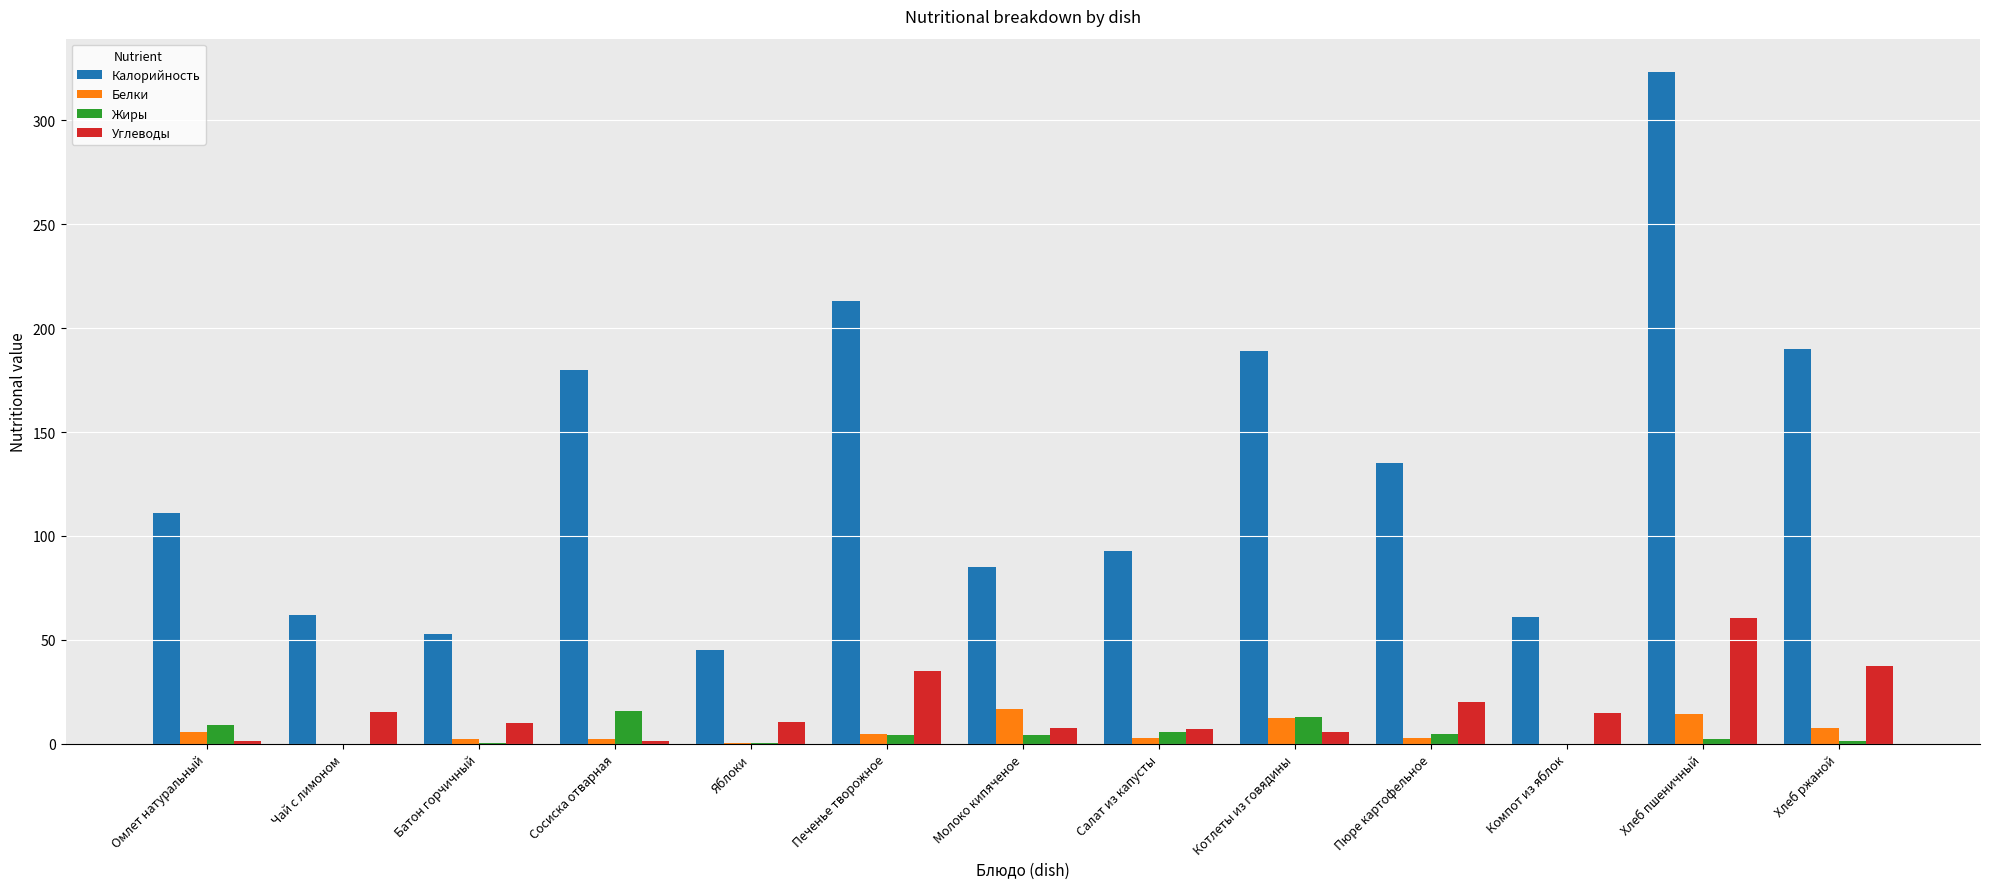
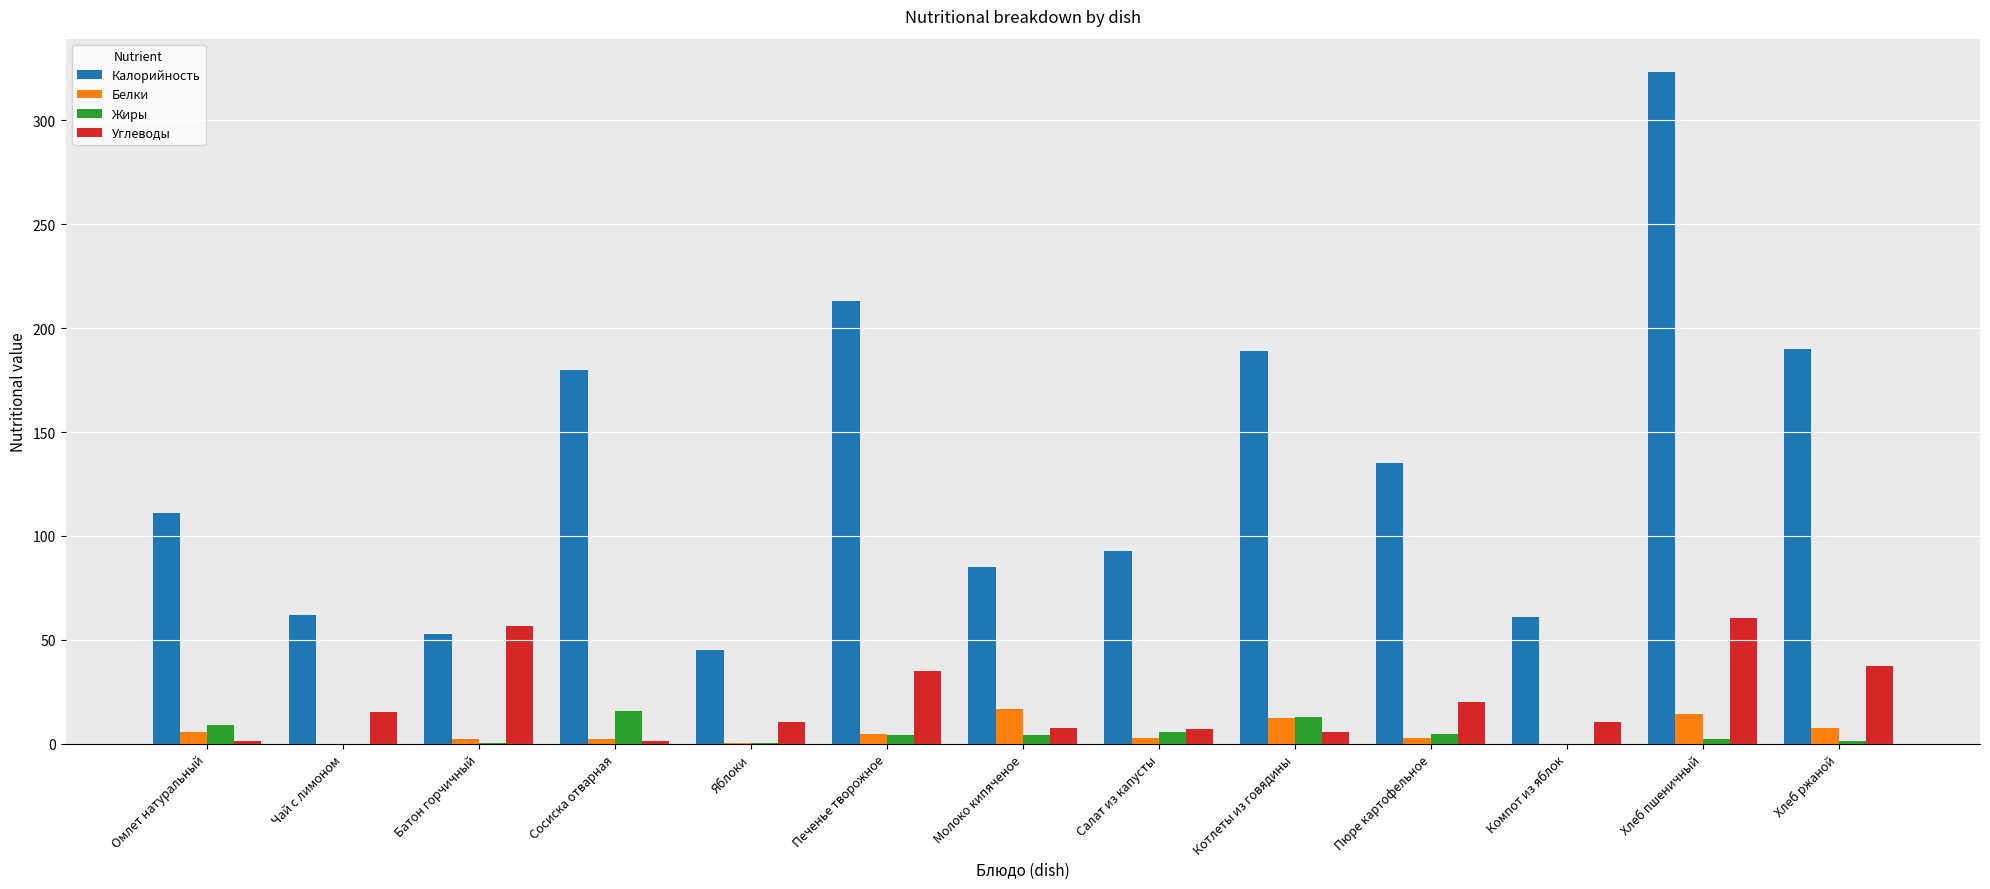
  {
    "Калорийность": {
      "Омлет натуральный": 111,
      "Чай с лимоном": 62,
      "Батон горчичный": 53,
      "Сосиска отварная": 180,
      "Яблоки": 45,
      "Печенье творожное": 213,
      "Молоко кипяченое": 85,
      "Салат из капусты": 93,
      "Котлеты из говядины": 189,
      "Пюре картофельное": 135,
      "Компот из яблок": 61,
      "Хлеб пшеничный": 323,
      "Хлеб ржаной": 190
    },
    "Белки": {
      "Омлет натуральный": 6,
      "Батон горчичный": 2,
      "Сосиска отварная": 2,
      "Печенье творожное": 5,
      "Молоко кипяченое": 17,
      "Салат из капусты": 3,
      "Котлеты из говядины": 13,
      "Пюре картофельное": 3,
      "Хлеб пшеничный": 14,
      "Хлеб ржаной": 7
    },
    "Жиры": {
      "Омлет натуральный": 9,
      "Сосиска отварная": 16,
      "Печенье творожное": 4,
      "Молоко кипяченое": 4,
      "Салат из капусты": 6,
      "Котлеты из говядины": 13,
      "Пюре картофельное": 5,
      "Компот из яблок": 0,
      "Хлеб пшеничный": 3,
      "Хлеб ржаной": 1
    },
    "Углеводы": {
      "Омлет натуральный": 2,
      "Чай с лимоном": 15,
-     "Батон горчичный": 10,
+     "Батон горчичный": 57,
      "Сосиска отварная": 2,
      "Яблоки": 10,
      "Печенье творожное": 35,
      "Молоко кипяченое": 8,
      "Салат из капусты": 7,
      "Котлеты из говядины": 6,
      "Пюре картофельное": 20,
-     "Компот из яблок": 15,
+     "Компот из яблок": 11,
      "Хлеб пшеничный": 61,
      "Хлеб ржаной": 37
    }
  }
